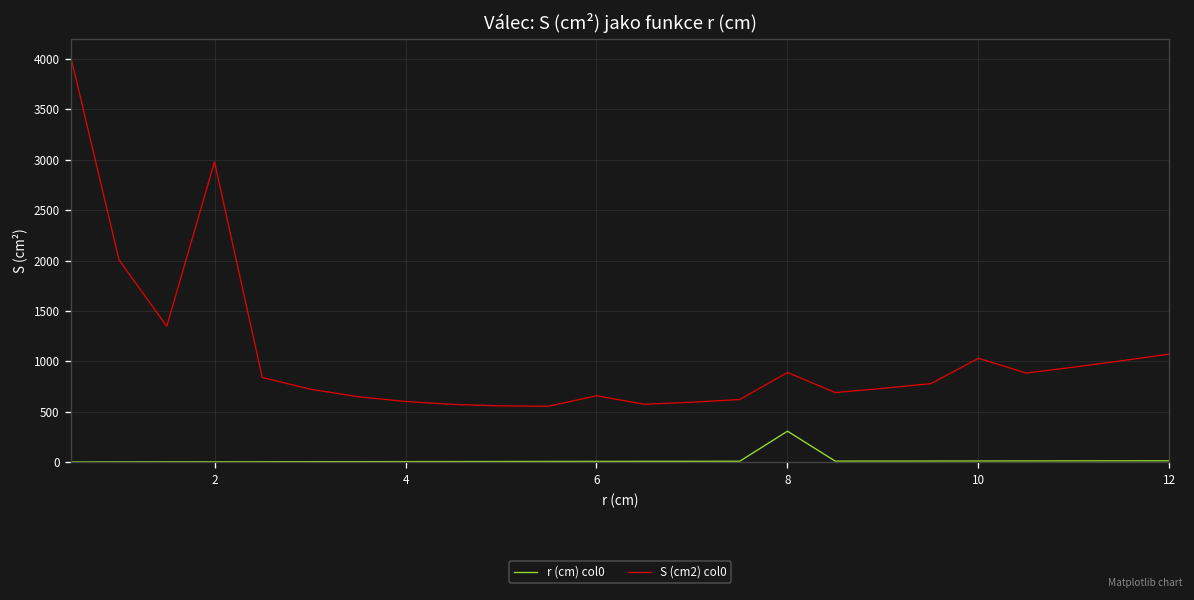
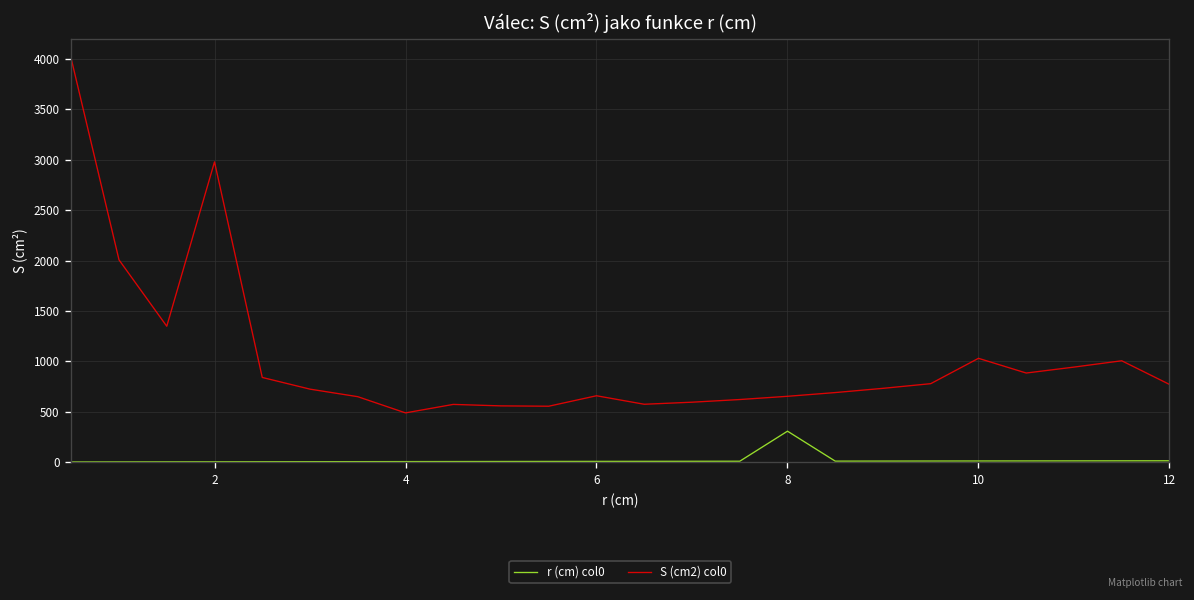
  {
    "r (cm) col0": {
      "2": 0,
      "4": 0,
      "6": 0,
      "8": 300,
      "10": 0,
      "12": 0
    },
    "S (cm2) col0": {
      "2": 3000,
-     "4": 600,
+     "4": 500,
      "6": 700,
-     "8": 900,
+     "8": 700,
      "10": 1000,
-     "12": 1100
+     "12": 800
    }
  }
